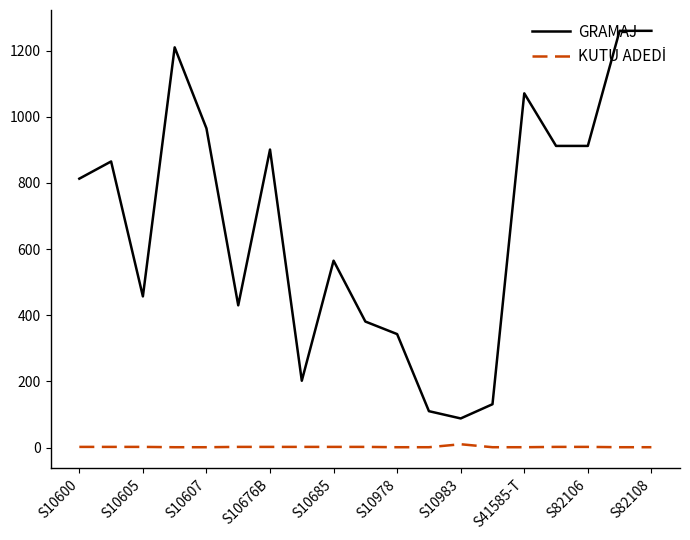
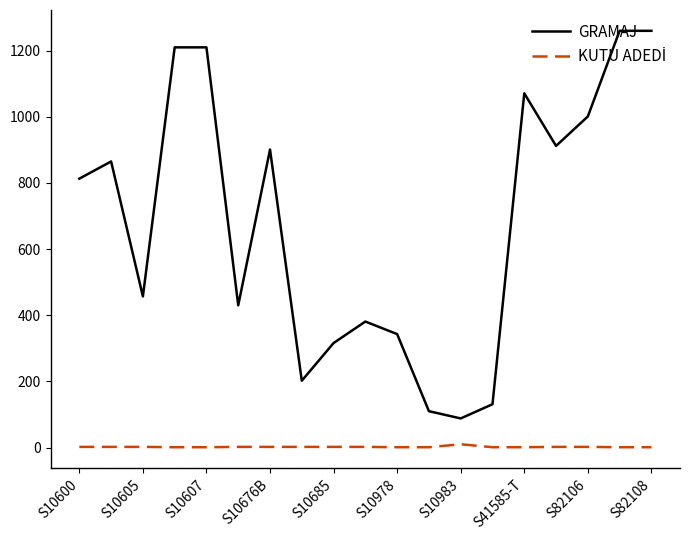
  {
    "GRAMAJ": {
      "S10600": 810,
      "S10605": 460,
-     "S10607": 970,
+     "S10607": 1210,
      "S10676B": 900,
-     "S10685": 570,
+     "S10685": 320,
      "S10978": 340,
      "S10983": 90,
      "S41585-T": 1070,
-     "S82106": 910,
+     "S82106": 1000,
      "S82108": 1260
    },
    "KUTU ADEDİ": {
      "S10600": 0,
      "S10605": 0,
      "S10607": 0,
      "S10676B": 0,
      "S10685": 0,
      "S10978": 0,
      "S10983": 10,
      "S41585-T": 0,
      "S82106": 0,
      "S82108": 0
    }
  }
